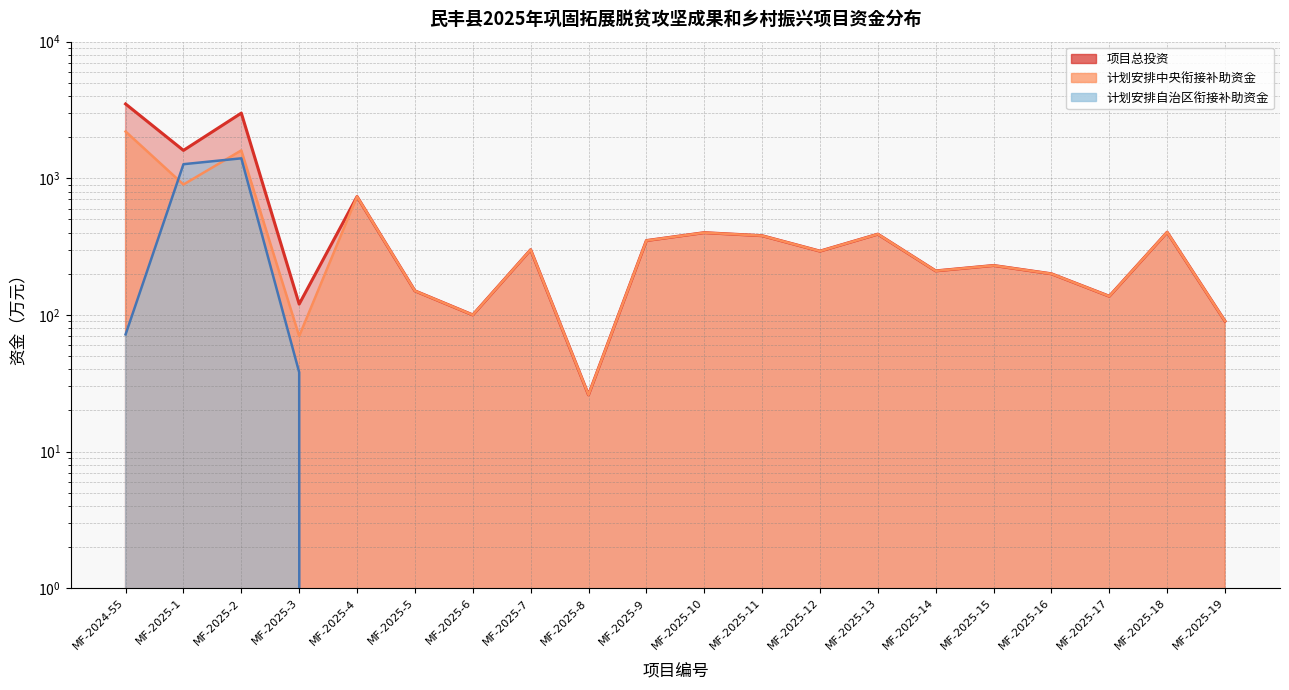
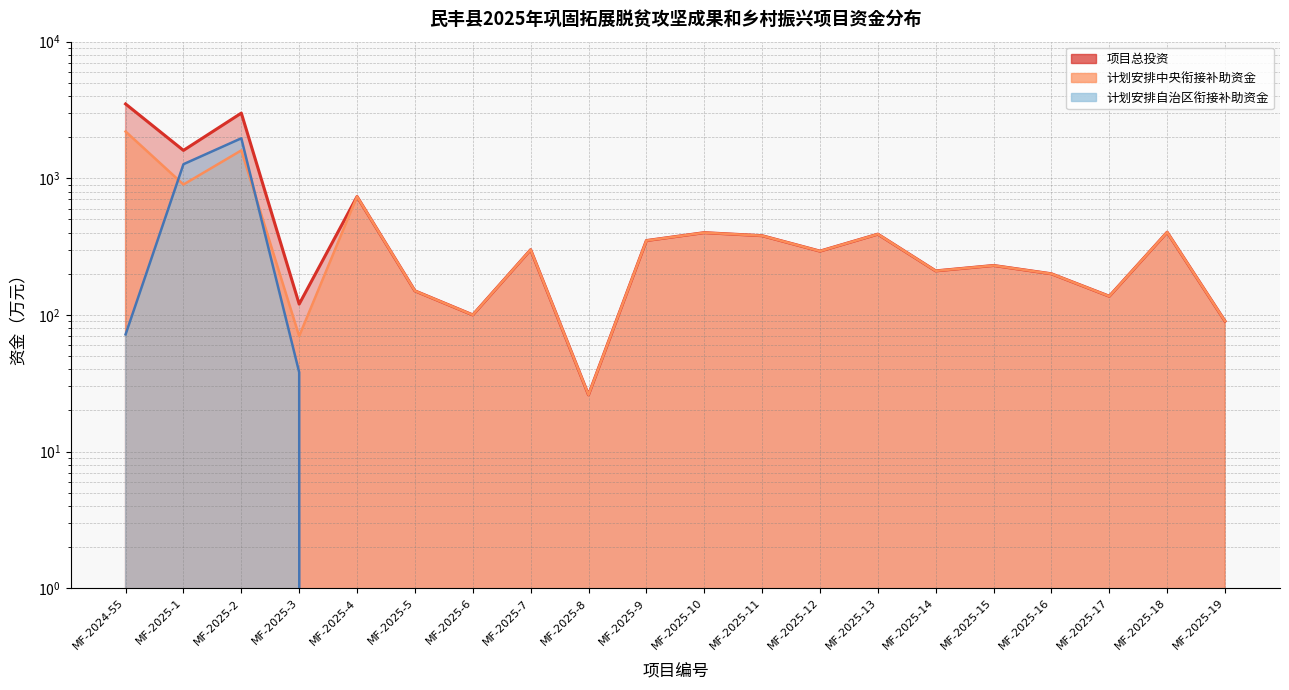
  {
    "计划安排自治区衔接补助资金": {
      "MF-2024-55": 70,
      "MF-2025-1": 1300,
-     "MF-2025-2": 1400,
+     "MF-2025-2": 2000,
      "MF-2025-3": 38
    }
  }
